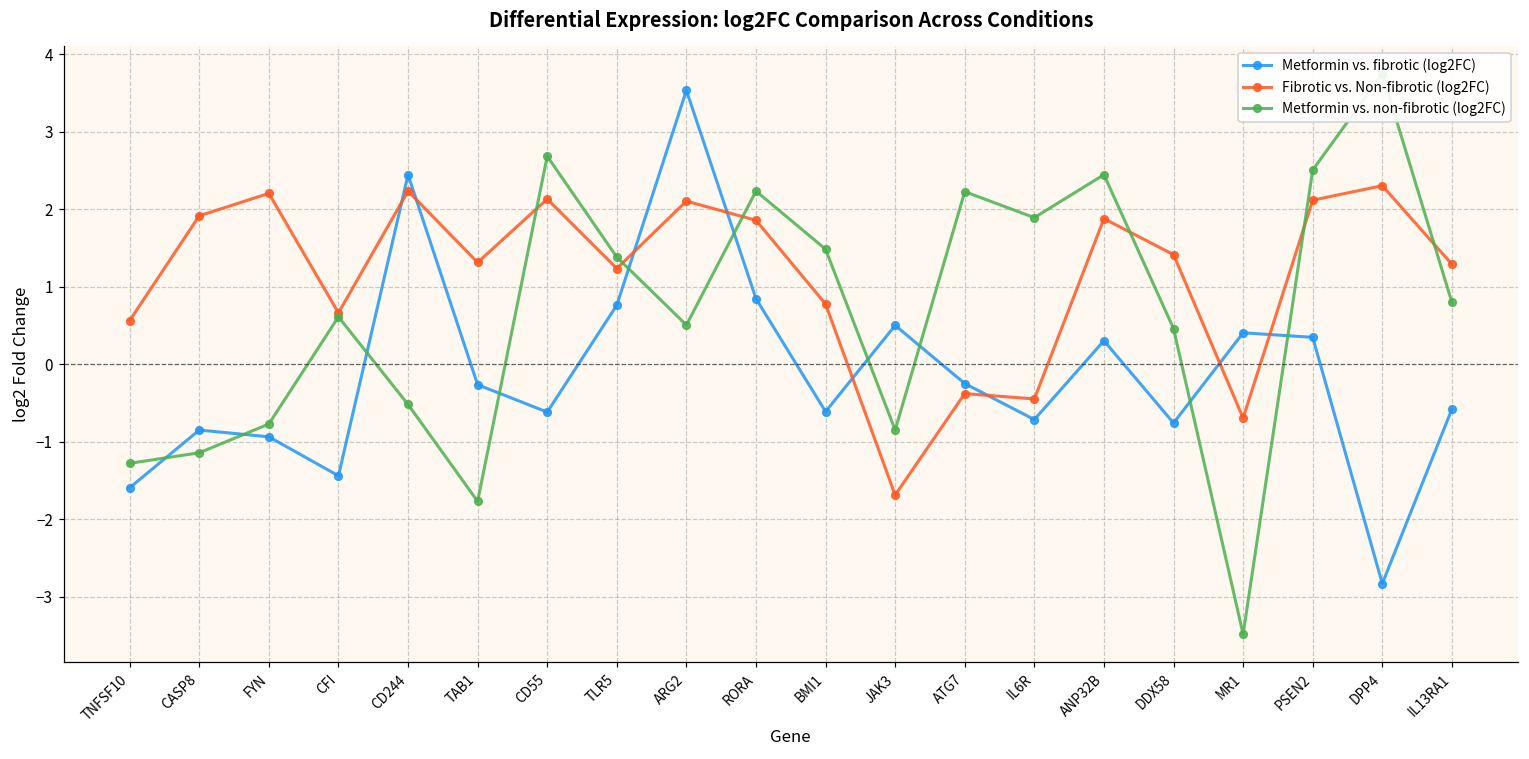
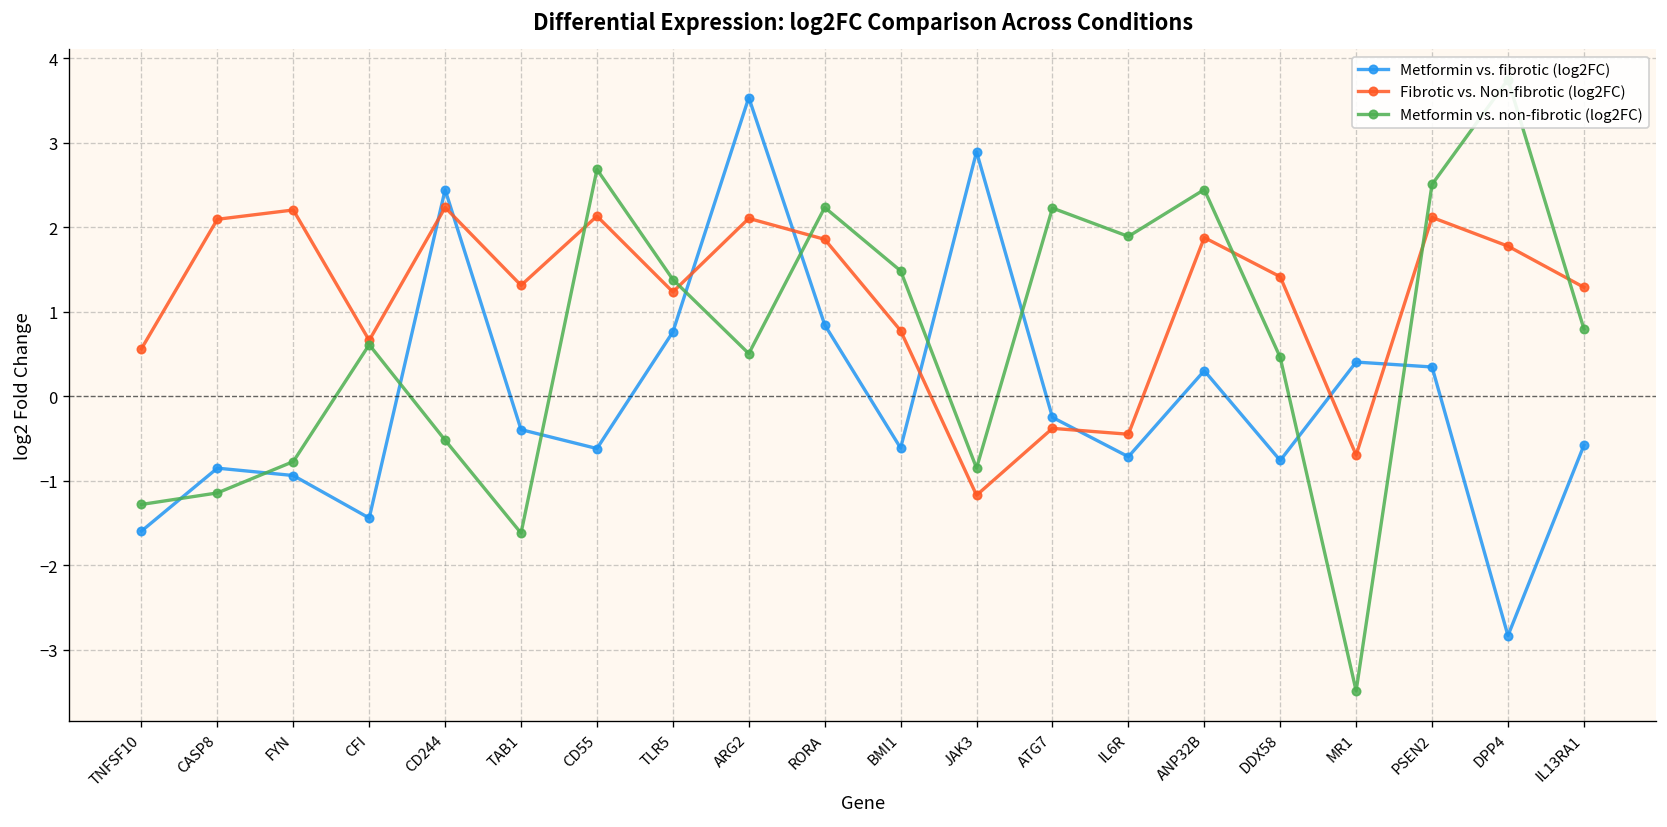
  {
    "Metformin vs. fibrotic (log2FC)": {
      "TNFSF10": -1.6,
      "CASP8": -0.9,
      "FYN": -0.9,
      "CFI": -1.4,
      "CD244": 2.4,
-     "TAB1": -0.3,
+     "TAB1": -0.4,
      "CD55": -0.6,
      "TLR5": 0.8,
      "ARG2": 3.5,
      "RORA": 0.8,
      "BMI1": -0.6,
-     "JAK3": 0.5,
+     "JAK3": 2.9,
      "ATG7": -0.3,
      "IL6R": -0.7,
      "ANP32B": 0.3,
      "DDX58": -0.8,
      "MR1": 0.4,
      "PSEN2": 0.3,
      "DPP4": -2.8,
      "IL13RA1": -0.6
    },
    "Fibrotic vs. Non-fibrotic (log2FC)": {
      "TNFSF10": 0.6,
-     "CASP8": 1.9,
+     "CASP8": 2.1,
      "FYN": 2.2,
      "CFI": 0.7,
      "CD244": 2.2,
      "TAB1": 1.3,
      "CD55": 2.1,
      "TLR5": 1.2,
      "ARG2": 2.1,
      "RORA": 1.9,
      "BMI1": 0.8,
-     "JAK3": -1.7,
+     "JAK3": -1.2,
      "ATG7": -0.4,
      "IL6R": -0.4,
      "ANP32B": 1.9,
      "DDX58": 1.4,
      "MR1": -0.7,
      "PSEN2": 2.1,
-     "DPP4": 2.3,
+     "DPP4": 1.8,
      "IL13RA1": 1.3
    },
    "Metformin vs. non-fibrotic (log2FC)": {
      "TNFSF10": -1.3,
      "CASP8": -1.1,
      "FYN": -0.8,
      "CFI": 0.6,
      "CD244": -0.5,
-     "TAB1": -1.8,
+     "TAB1": -1.6,
      "CD55": 2.7,
      "TLR5": 1.4,
      "ARG2": 0.5,
      "RORA": 2.2,
      "BMI1": 1.5,
      "JAK3": -0.8,
      "ATG7": 2.2,
      "IL6R": 1.9,
      "ANP32B": 2.4,
      "DDX58": 0.5,
      "MR1": -3.5,
      "PSEN2": 2.5,
      "IL13RA1": 0.8
    }
  }
